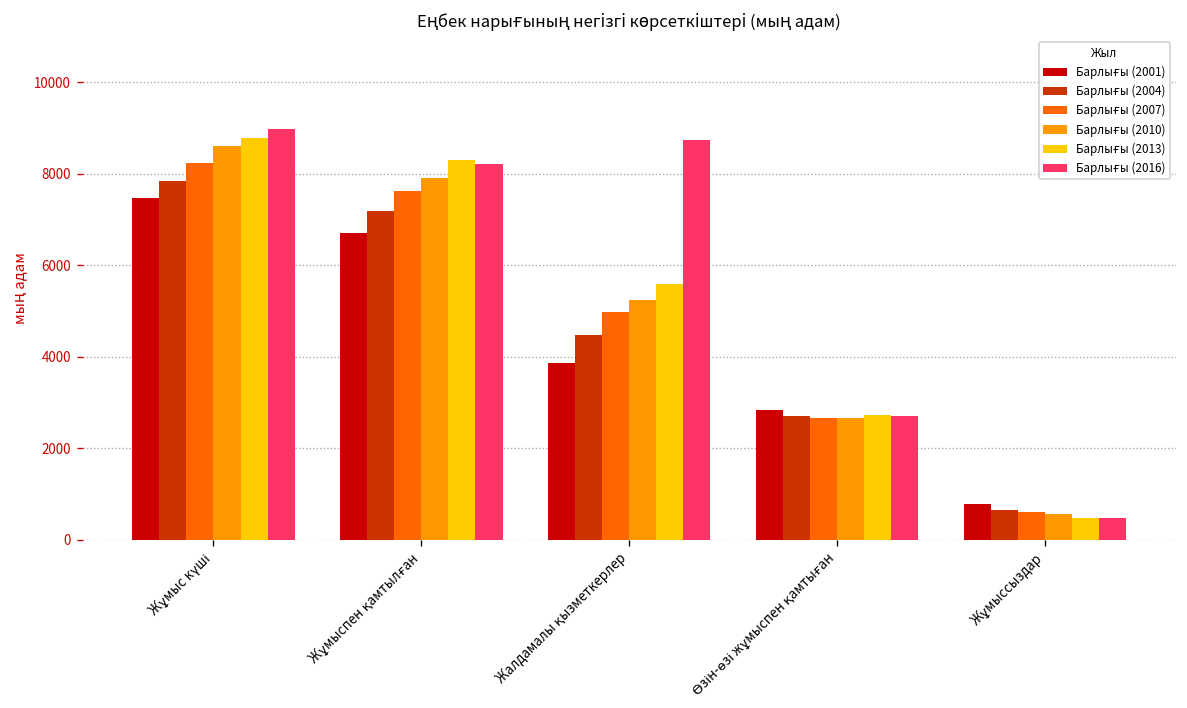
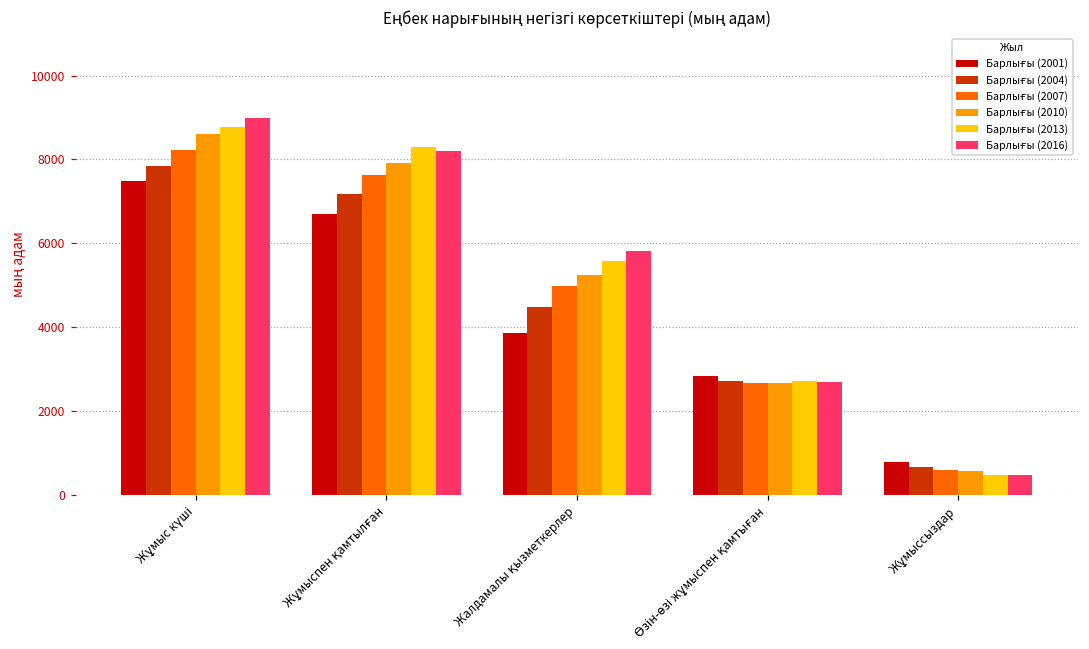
  {
    "Барлығы (2016)": {
      "Жұмыс күші": 9000,
      "Жұмыспен қамтылған": 8200,
-     "Жалдамалы қызметкерлер": 8700,
+     "Жалдамалы қызметкерлер": 5800,
      "Өзін-өзі жұмыспен қамтыған": 2700,
      "Жұмыссыздар": 500
    }
  }
